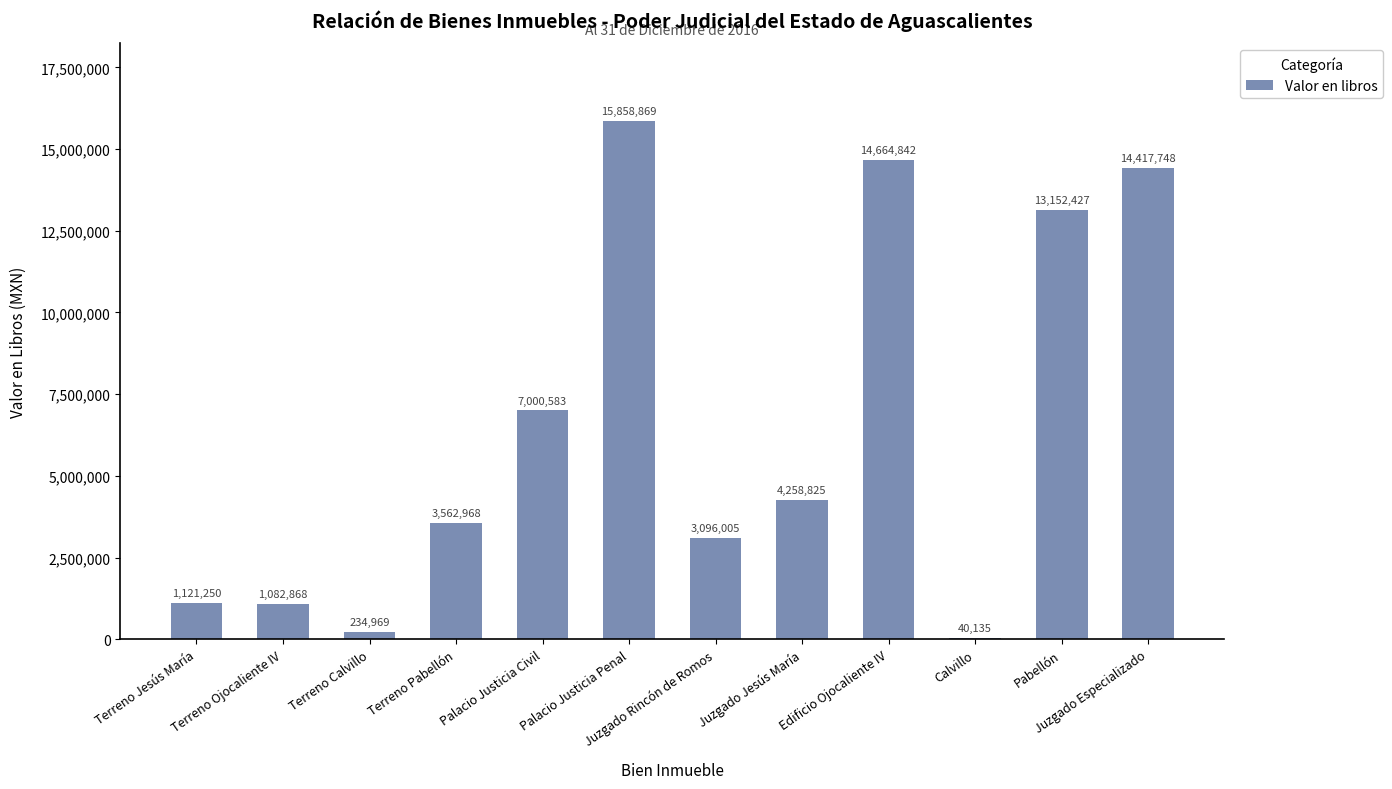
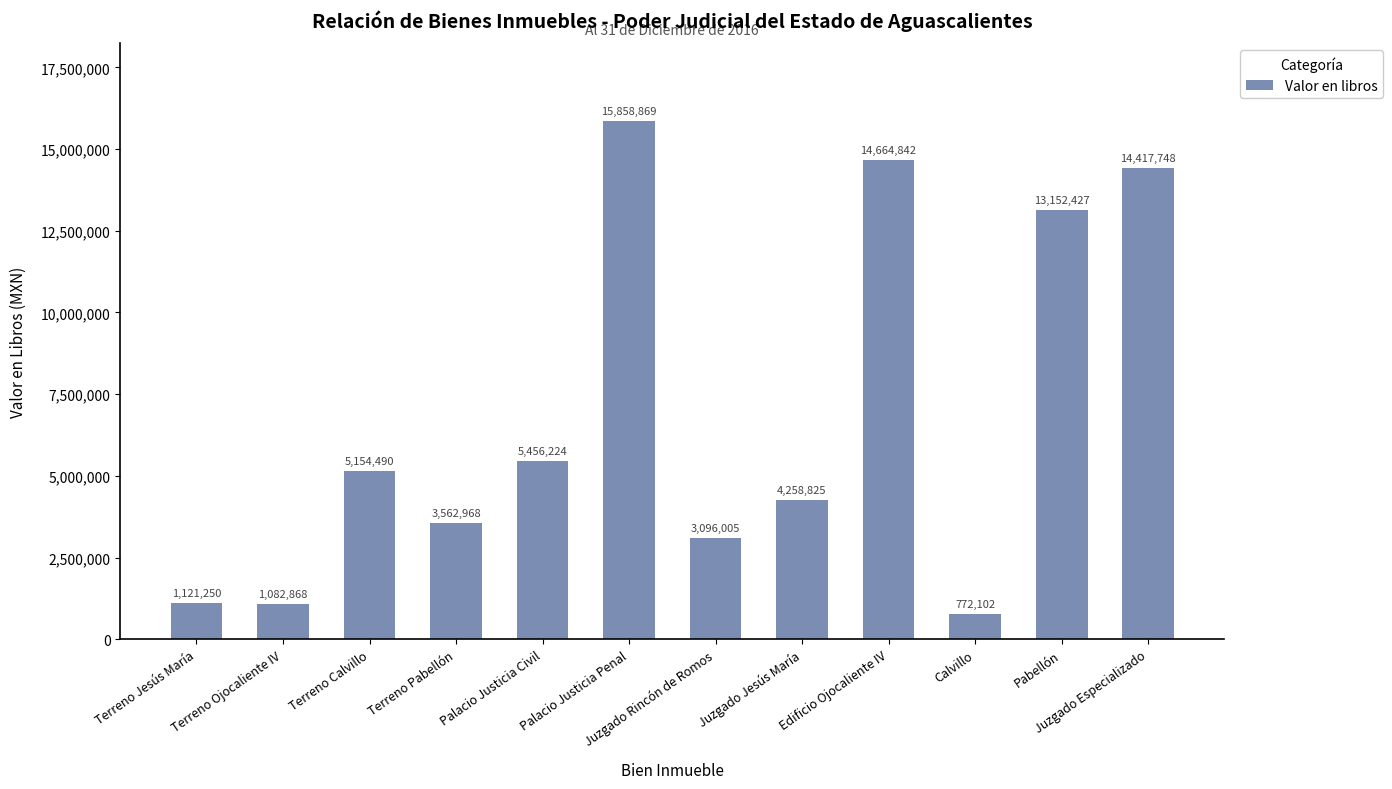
  {
    "Terreno Jesús María": "1,121,250",
    "Terreno Ojocaliente IV": "1,082,868",
-   "Terreno Calvillo": "234,969",
+   "Terreno Calvillo": "5,154,490",
    "Terreno Pabellón": "3,562,968",
-   "Palacio Justicia Civil": "7,000,583",
+   "Palacio Justicia Civil": "5,456,224",
    "Palacio Justicia Penal": "15,858,869",
    "Juzgado Rincón de Romos": "3,096,005",
    "Juzgado Jesús María": "4,258,825",
    "Edificio Ojocaliente IV": "14,664,842",
-   "Calvillo": "40,135",
+   "Calvillo": "772,102",
    "Pabellón": "13,152,427",
    "Juzgado Especializado": "14,417,748"
  }
